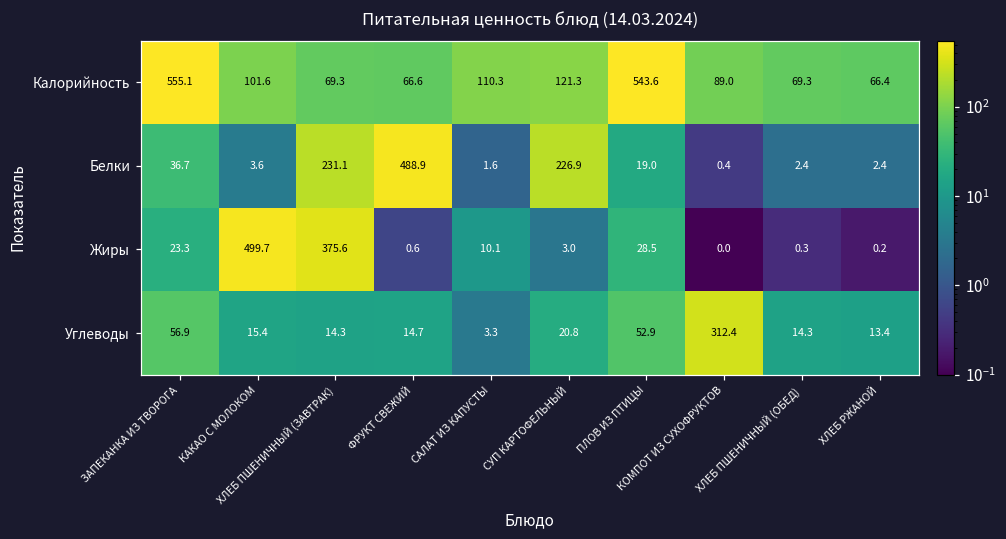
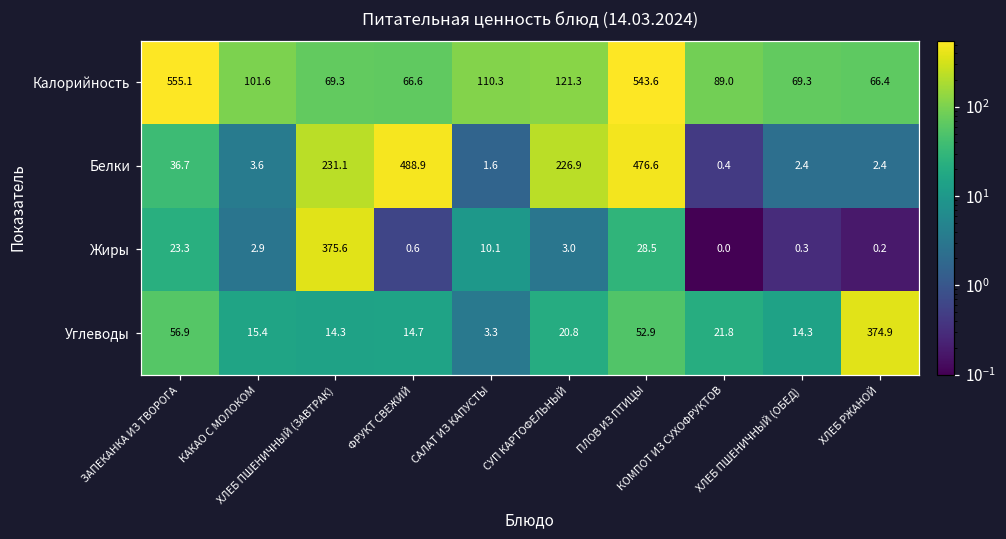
  {
    "Калорийность": {
      "ЗАПЕКАНКА ИЗ ТВОРОГА": 555.1,
      "КАКАО С МОЛОКОМ": 101.6,
      "ХЛЕБ ПШЕНИЧНЫЙ (ЗАВТРАК)": 69.3,
      "ФРУКТ СВЕЖИЙ": 66.6,
      "САЛАТ ИЗ КАПУСТЫ": 110.3,
      "СУП КАРТОФЕЛЬНЫЙ": 121.3,
      "ПЛОВ ИЗ ПТИЦЫ": 543.6,
      "КОМПОТ ИЗ СУХОФРУКТОВ": 89.0,
      "ХЛЕБ ПШЕНИЧНЫЙ (ОБЕД)": 69.3,
      "ХЛЕБ РЖАНОЙ": 66.4
    },
    "Белки": {
      "ЗАПЕКАНКА ИЗ ТВОРОГА": 36.7,
      "КАКАО С МОЛОКОМ": 3.6,
      "ХЛЕБ ПШЕНИЧНЫЙ (ЗАВТРАК)": 231.1,
      "ФРУКТ СВЕЖИЙ": 488.9,
      "САЛАТ ИЗ КАПУСТЫ": 1.6,
      "СУП КАРТОФЕЛЬНЫЙ": 226.9,
-     "ПЛОВ ИЗ ПТИЦЫ": 19.0,
+     "ПЛОВ ИЗ ПТИЦЫ": 476.6,
      "КОМПОТ ИЗ СУХОФРУКТОВ": 0.4,
      "ХЛЕБ ПШЕНИЧНЫЙ (ОБЕД)": 2.4,
      "ХЛЕБ РЖАНОЙ": 2.4
    },
    "Жиры": {
      "ЗАПЕКАНКА ИЗ ТВОРОГА": 23.3,
-     "КАКАО С МОЛОКОМ": 499.7,
+     "КАКАО С МОЛОКОМ": 2.9,
      "ХЛЕБ ПШЕНИЧНЫЙ (ЗАВТРАК)": 375.6,
      "ФРУКТ СВЕЖИЙ": 0.6,
      "САЛАТ ИЗ КАПУСТЫ": 10.1,
      "СУП КАРТОФЕЛЬНЫЙ": 3.0,
      "ПЛОВ ИЗ ПТИЦЫ": 28.5,
      "КОМПОТ ИЗ СУХОФРУКТОВ": 0.0,
      "ХЛЕБ ПШЕНИЧНЫЙ (ОБЕД)": 0.3,
      "ХЛЕБ РЖАНОЙ": 0.2
    },
    "Углеводы": {
      "ЗАПЕКАНКА ИЗ ТВОРОГА": 56.9,
      "КАКАО С МОЛОКОМ": 15.4,
      "ХЛЕБ ПШЕНИЧНЫЙ (ЗАВТРАК)": 14.3,
      "ФРУКТ СВЕЖИЙ": 14.7,
      "САЛАТ ИЗ КАПУСТЫ": 3.3,
      "СУП КАРТОФЕЛЬНЫЙ": 20.8,
      "ПЛОВ ИЗ ПТИЦЫ": 52.9,
-     "КОМПОТ ИЗ СУХОФРУКТОВ": 312.4,
+     "КОМПОТ ИЗ СУХОФРУКТОВ": 21.8,
      "ХЛЕБ ПШЕНИЧНЫЙ (ОБЕД)": 14.3,
-     "ХЛЕБ РЖАНОЙ": 13.4
+     "ХЛЕБ РЖАНОЙ": 374.9
    }
  }
